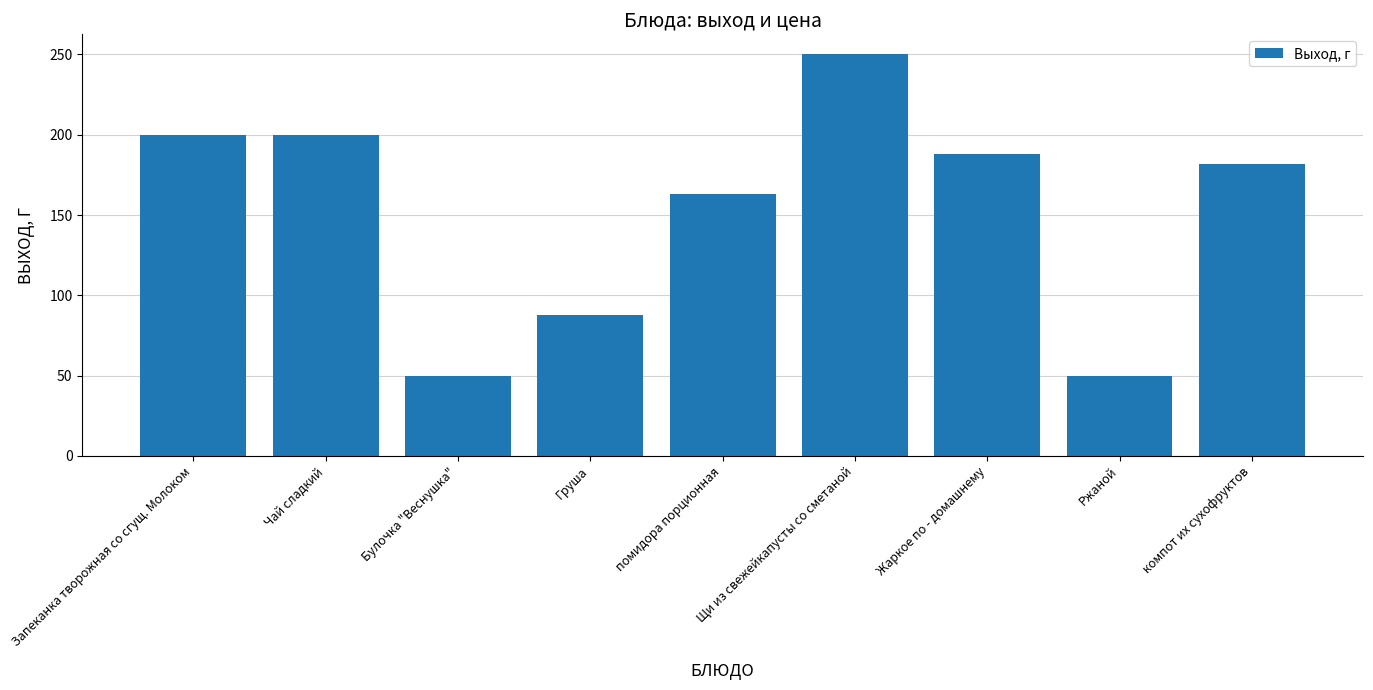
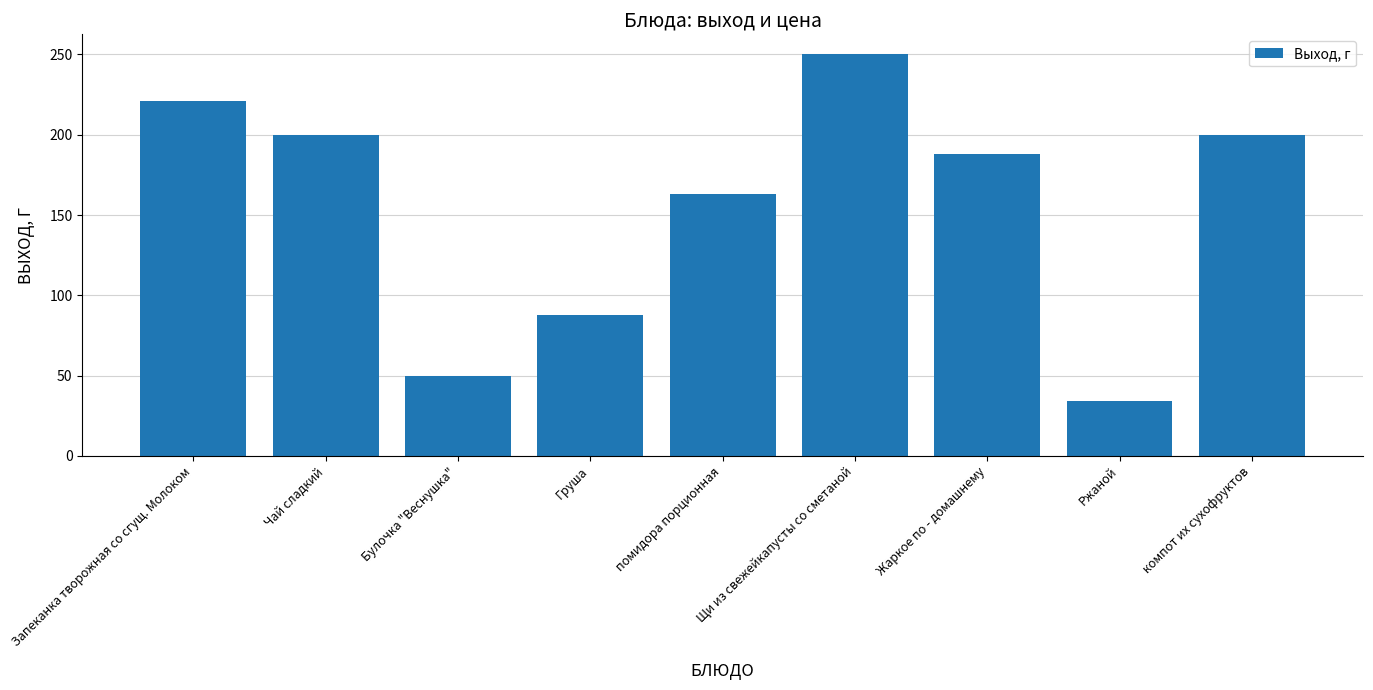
  {
-   "Запеканка творожная со сгущ. Молоком": 200,
+   "Запеканка творожная со сгущ. Молоком": 221,
    "Чай сладкий": 200,
    "Булочка \"Веснушка\"": 50,
    "Груша": 88,
    "помидора порционная": 163,
    "Щи из свежейкапусты со сметаной": 250,
    "Жаркое по - домашнему": 188,
-   "Ржаной": 50,
-   "компот их сухофруктов": 182
+   "Ржаной": 34,
+   "компот их сухофруктов": 200
  }
